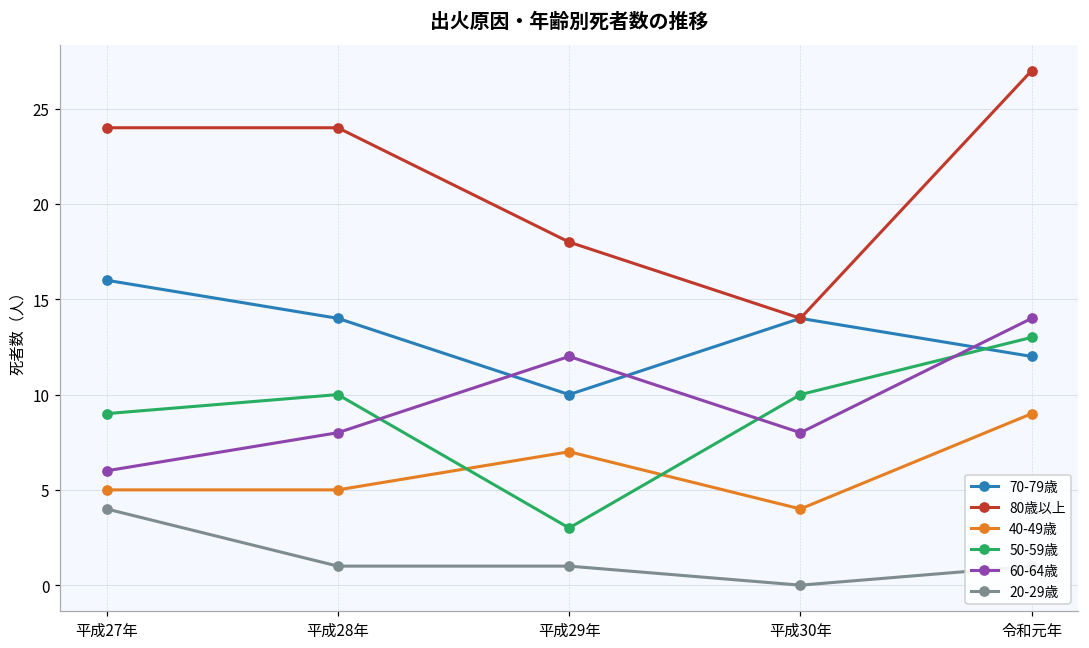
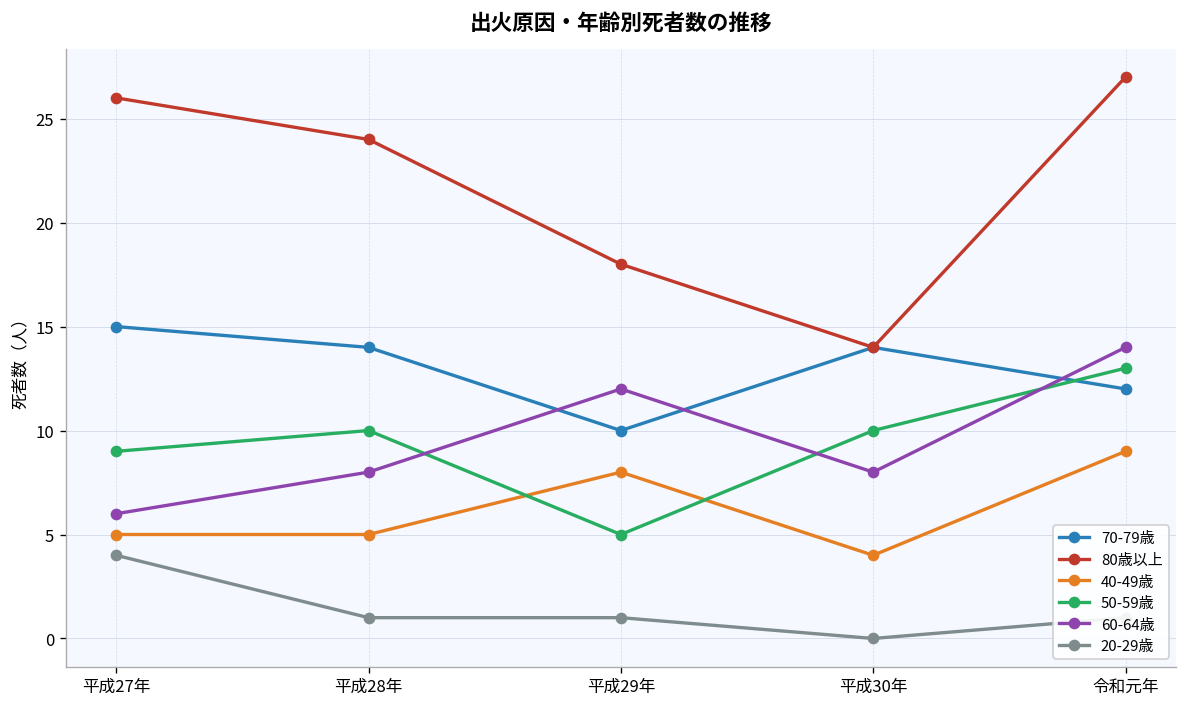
  {
    "70-79歳": {
-     "平成27年": 16,
+     "平成27年": 15,
      "平成28年": 14,
      "平成29年": 10,
      "令和元年": 12
    },
    "80歳以上": {
-     "平成27年": 24,
+     "平成27年": 26,
      "平成28年": 24,
      "平成29年": 18,
      "令和元年": 27
    },
    "40-49歳": {
      "平成27年": 5,
      "平成28年": 5,
-     "平成29年": 7,
+     "平成29年": 8,
      "平成30年": 4,
      "令和元年": 9
    },
    "50-59歳": {
      "平成27年": 9,
      "平成28年": 10,
-     "平成29年": 3,
+     "平成29年": 5,
      "平成30年": 10,
      "令和元年": 13
    },
    "60-64歳": {
      "平成27年": 6,
      "平成28年": 8,
      "平成29年": 12,
      "平成30年": 8,
      "令和元年": 14
    },
    "20-29歳": {
      "平成27年": 4,
      "平成28年": 1,
      "平成29年": 1,
      "平成30年": 0
    }
  }
